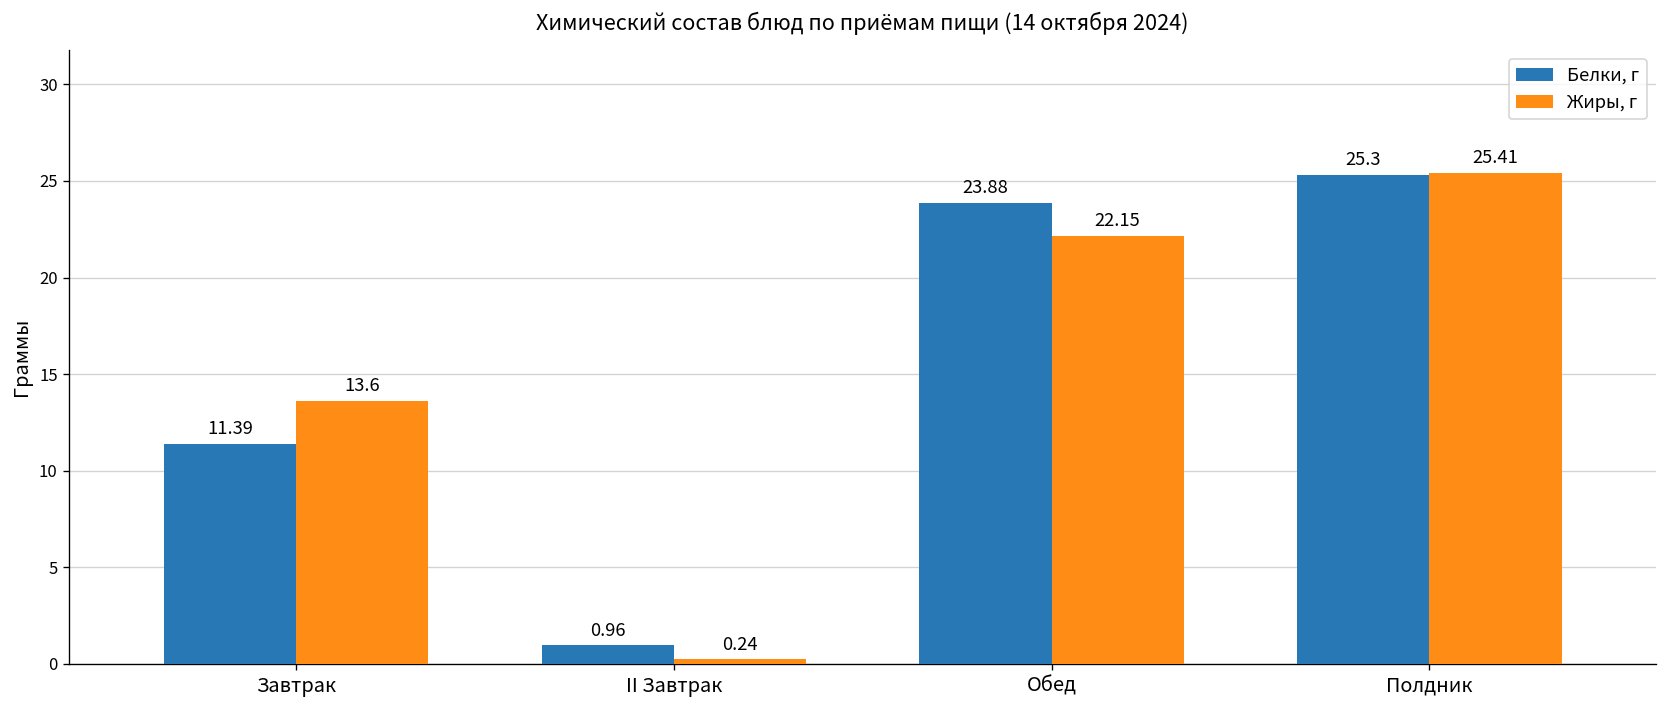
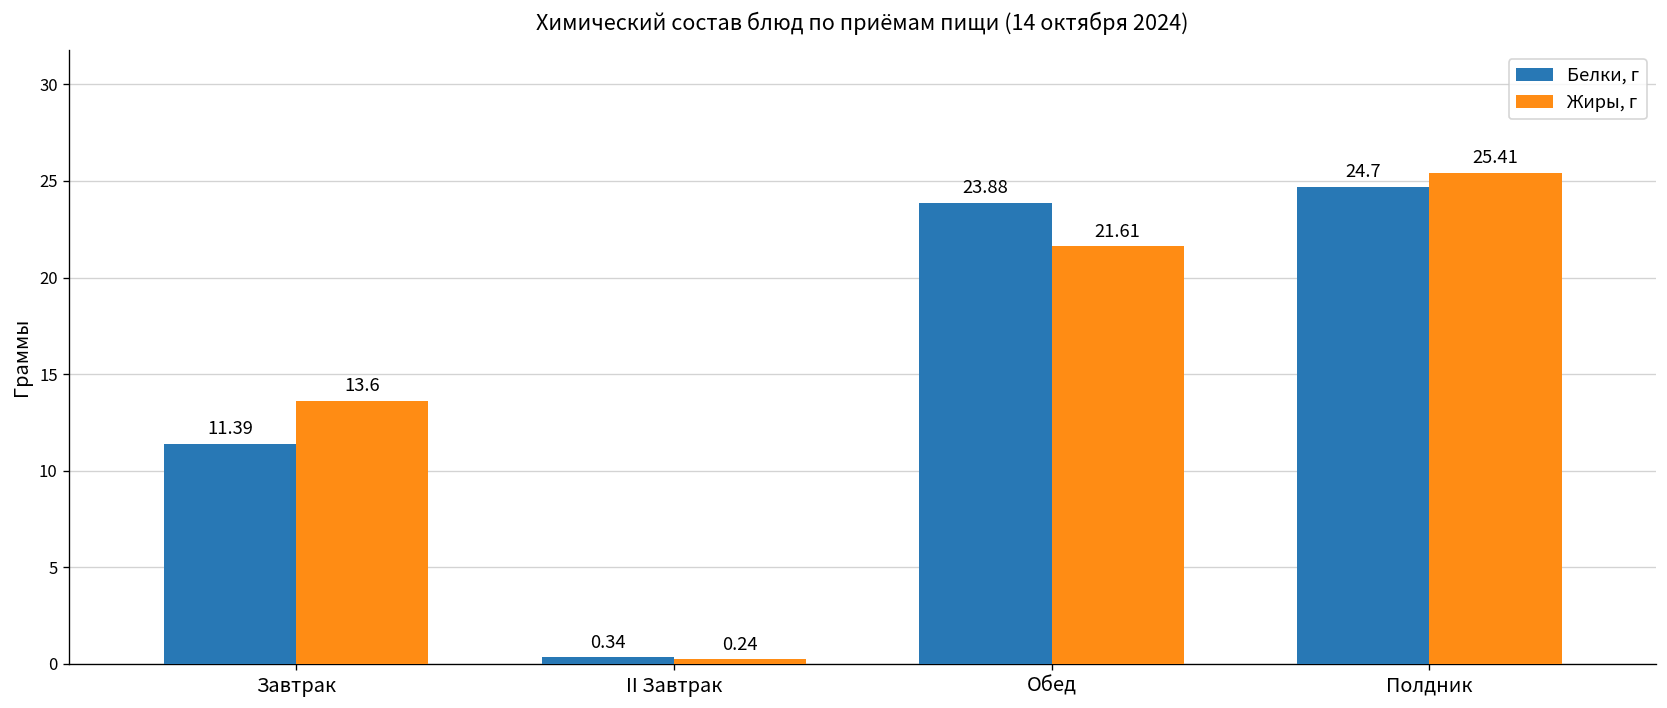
  {
    "Белки, г": {
      "Завтрак": 11.39,
-     "II Завтрак": 0.96,
+     "II Завтрак": 0.34,
      "Обед": 23.88,
-     "Полдник": 25.3
+     "Полдник": 24.7
    },
    "Жиры, г": {
      "Завтрак": 13.6,
      "II Завтрак": 0.24,
-     "Обед": 22.15,
+     "Обед": 21.61,
      "Полдник": 25.41
    }
  }
